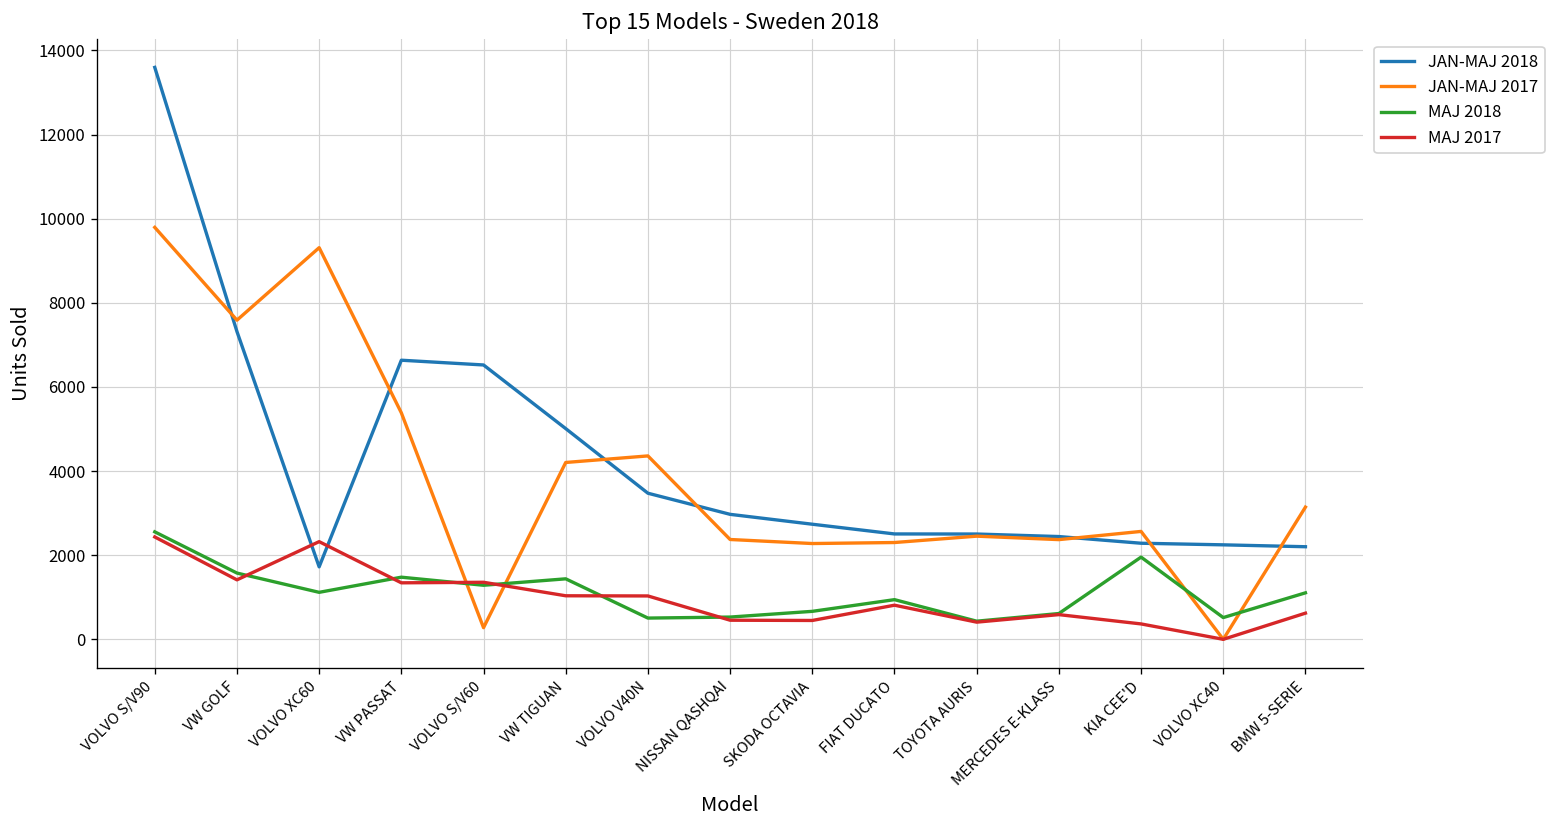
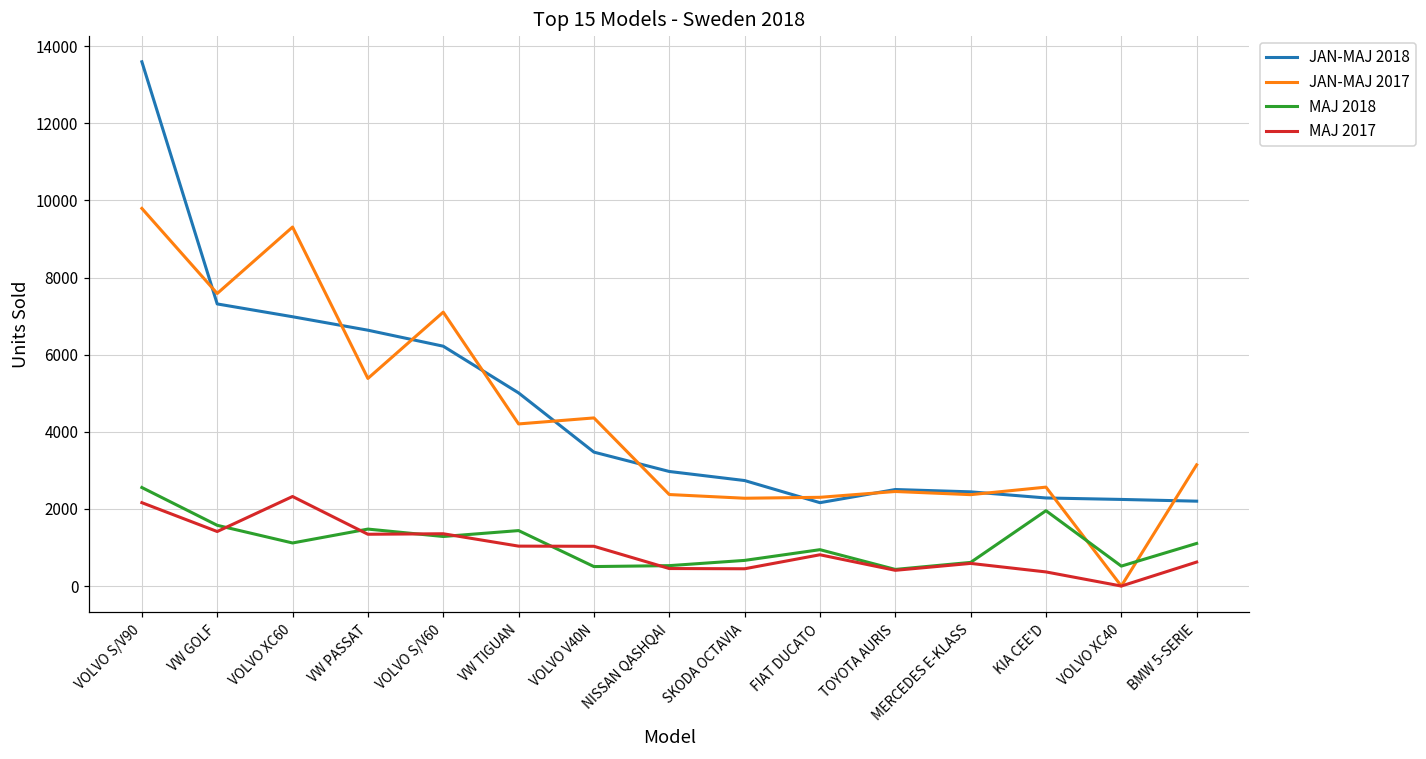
  {
    "JAN-MAJ 2018": {
      "VOLVO S/V90": 13600,
      "VW GOLF": 7300,
-     "VOLVO XC60": 1700,
+     "VOLVO XC60": 7000,
      "VW PASSAT": 6600,
-     "VOLVO S/V60": 6500,
+     "VOLVO S/V60": 6200,
      "VW TIGUAN": 5000,
      "VOLVO V40N": 3500,
      "NISSAN QASHQAI": 3000,
      "SKODA OCTAVIA": 2700,
-     "FIAT DUCATO": 2500,
+     "FIAT DUCATO": 2200,
      "MERCEDES E-KLASS": 2400,
      "KIA CEE'D": 2300,
      "VOLVO XC40": 2200,
      "BMW 5-SERIE": 2200
    },
    "JAN-MAJ 2017": {
      "VOLVO S/V90": 9800,
      "VW GOLF": 7600,
      "VOLVO XC60": 9300,
      "VW PASSAT": 5400,
-     "VOLVO S/V60": 300,
+     "VOLVO S/V60": 7100,
      "VW TIGUAN": 4200,
      "VOLVO V40N": 4400,
      "NISSAN QASHQAI": 2400,
      "SKODA OCTAVIA": 2300,
      "FIAT DUCATO": 2300,
      "MERCEDES E-KLASS": 2400,
      "KIA CEE'D": 2600,
      "BMW 5-SERIE": 3100
    },
    "MAJ 2018": {
      "VOLVO S/V90": 2600,
      "VW GOLF": 1600,
      "VOLVO XC60": 1100,
      "VW PASSAT": 1500,
      "VW TIGUAN": 1400,
      "VOLVO V40N": 500,
      "NISSAN QASHQAI": 500,
      "SKODA OCTAVIA": 700,
      "FIAT DUCATO": 900,
      "KIA CEE'D": 2000,
      "VOLVO XC40": 500,
      "BMW 5-SERIE": 1100
    },
    "MAJ 2017": {
-     "VOLVO S/V90": 2400,
+     "VOLVO S/V90": 2200,
      "VW GOLF": 1400,
      "VOLVO XC60": 2300,
      "VW PASSAT": 1300,
      "VW TIGUAN": 1000,
      "VOLVO V40N": 1000,
      "NISSAN QASHQAI": 500,
      "SKODA OCTAVIA": 400,
      "FIAT DUCATO": 800,
      "KIA CEE'D": 400,
      "BMW 5-SERIE": 600
    }
  }
